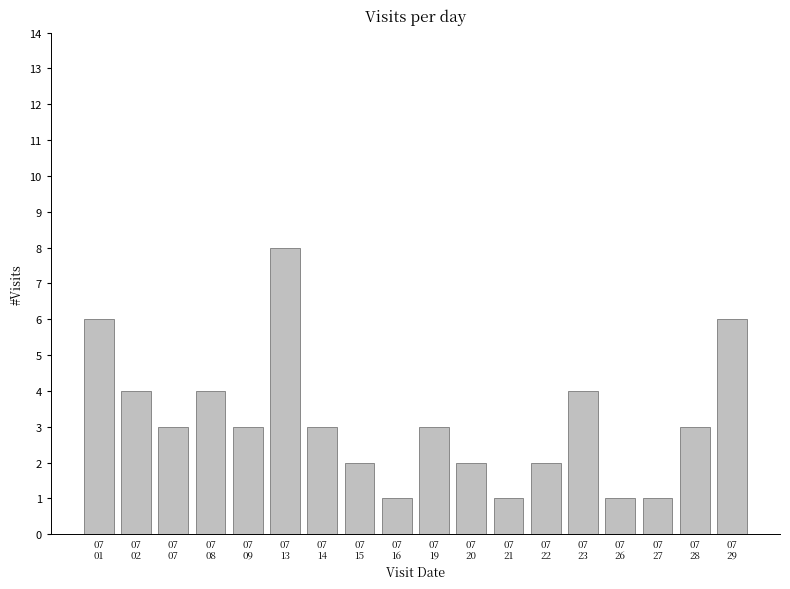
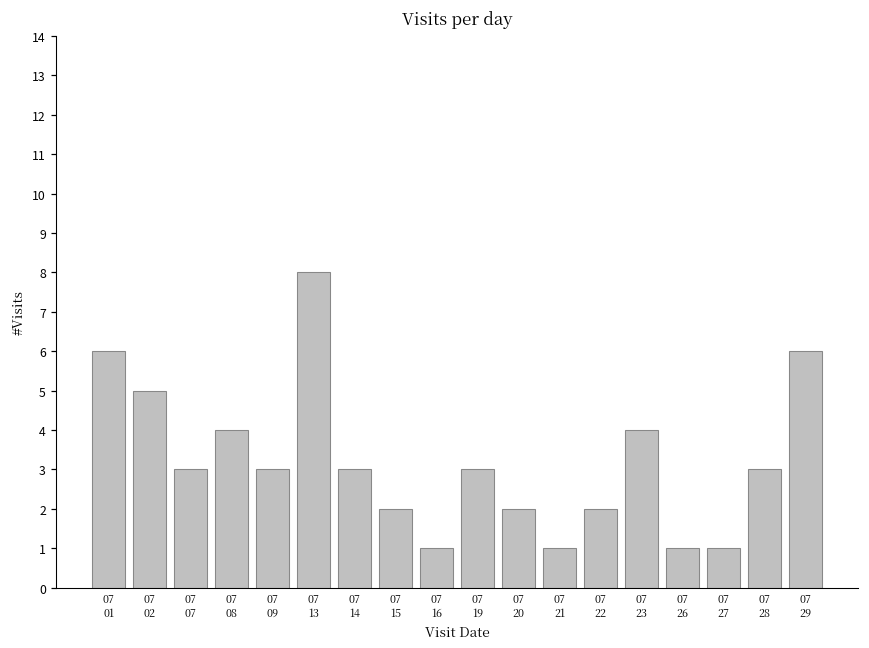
  {
    "07 01": 6,
-   "07 02": 4,
+   "07 02": 5,
    "07 07": 3,
    "07 08": 4,
    "07 09": 3,
    "07 13": 8,
    "07 14": 3,
    "07 15": 2,
    "07 16": 1,
    "07 19": 3,
    "07 20": 2,
    "07 21": 1,
    "07 22": 2,
    "07 23": 4,
    "07 26": 1,
    "07 27": 1,
    "07 28": 3,
    "07 29": 6
  }
